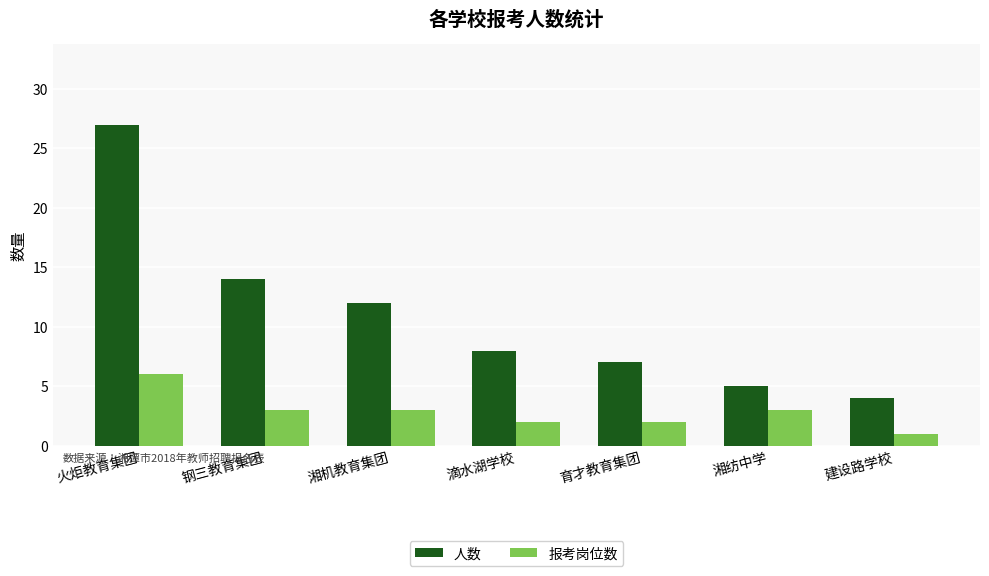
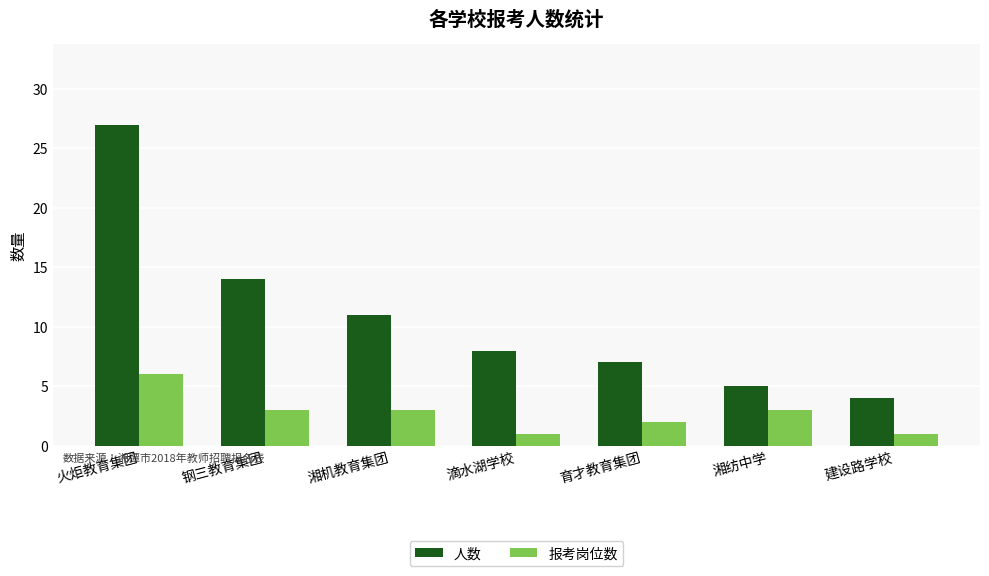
  {
    "人数": {
      "火炬教育集团": 27,
      "钢三教育集团": 14,
-     "湘机教育集团": 12,
+     "湘机教育集团": 11,
      "滴水湖学校": 8,
      "育才教育集团": 7,
      "湘纺中学": 5,
      "建设路学校": 4
    },
    "报考岗位数": {
      "火炬教育集团": 6,
      "钢三教育集团": 3,
      "湘机教育集团": 3,
-     "滴水湖学校": 2,
+     "滴水湖学校": 1,
      "育才教育集团": 2,
      "湘纺中学": 3,
      "建设路学校": 1
    }
  }
